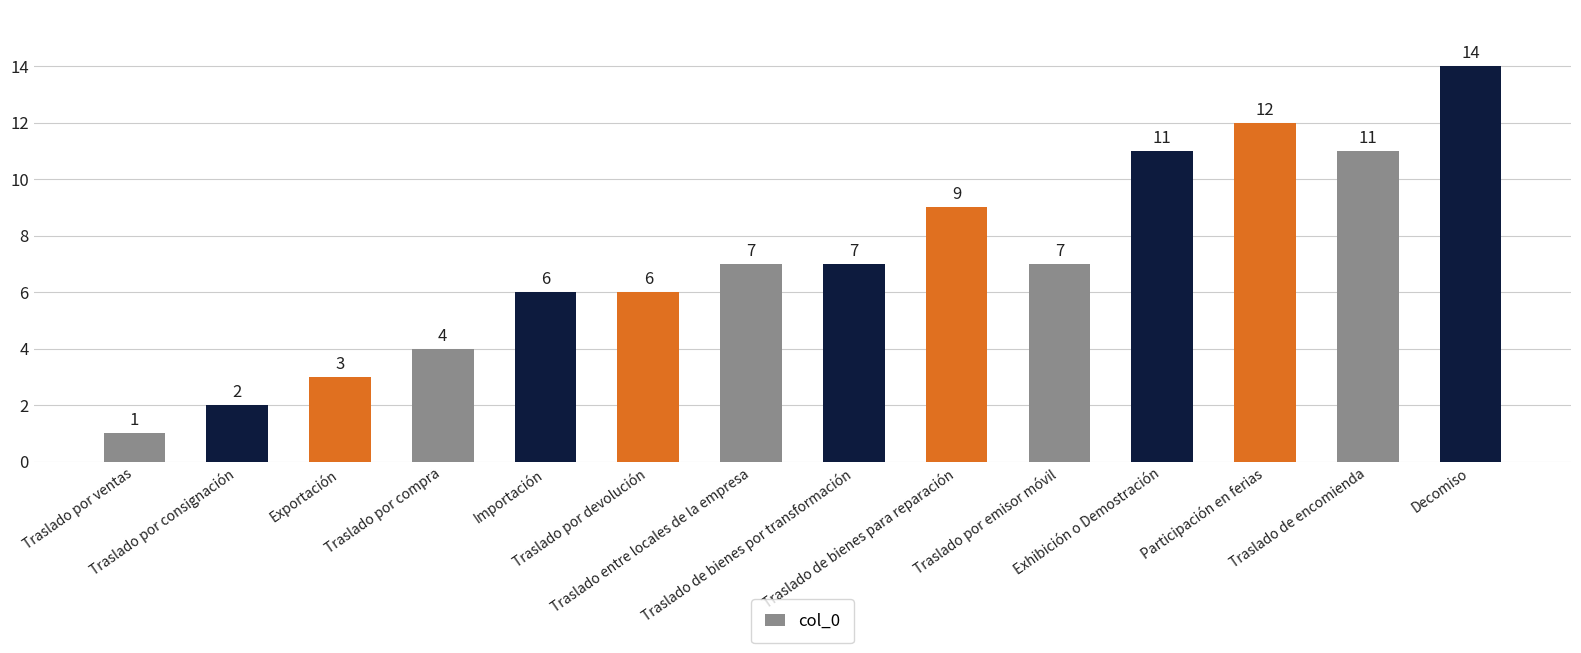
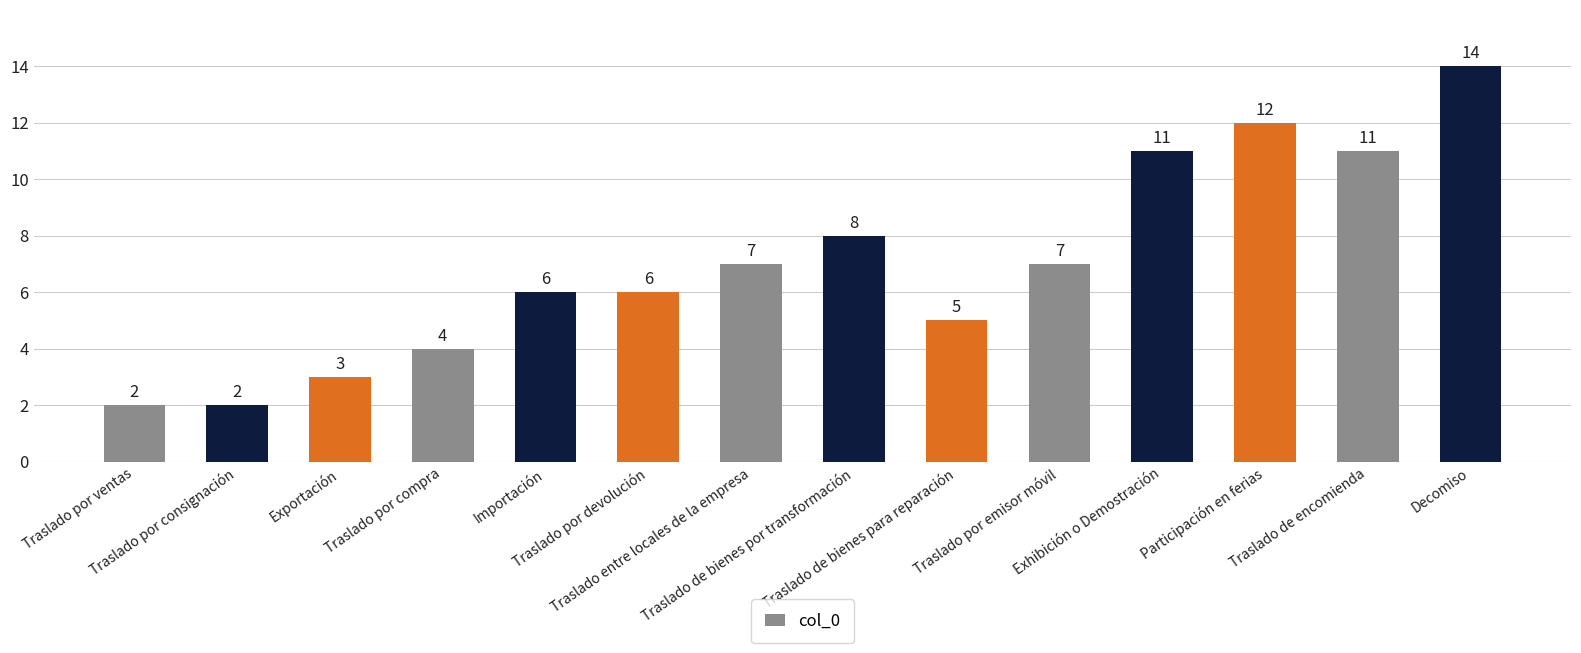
  {
-   "Traslado por ventas": 1,
+   "Traslado por ventas": 2,
    "Traslado por consignación": 2,
    "Exportación": 3,
    "Traslado por compra": 4,
    "Importación": 6,
    "Traslado por devolución": 6,
    "Traslado entre locales de la empresa": 7,
-   "Traslado de bienes por transformación": 7,
-   "Traslado de bienes para reparación": 9,
+   "Traslado de bienes por transformación": 8,
+   "Traslado de bienes para reparación": 5,
    "Traslado por emisor móvil": 7,
    "Exhibición o Demostración": 11,
    "Participación en ferias": 12,
    "Traslado de encomienda": 11,
    "Decomiso": 14
  }
